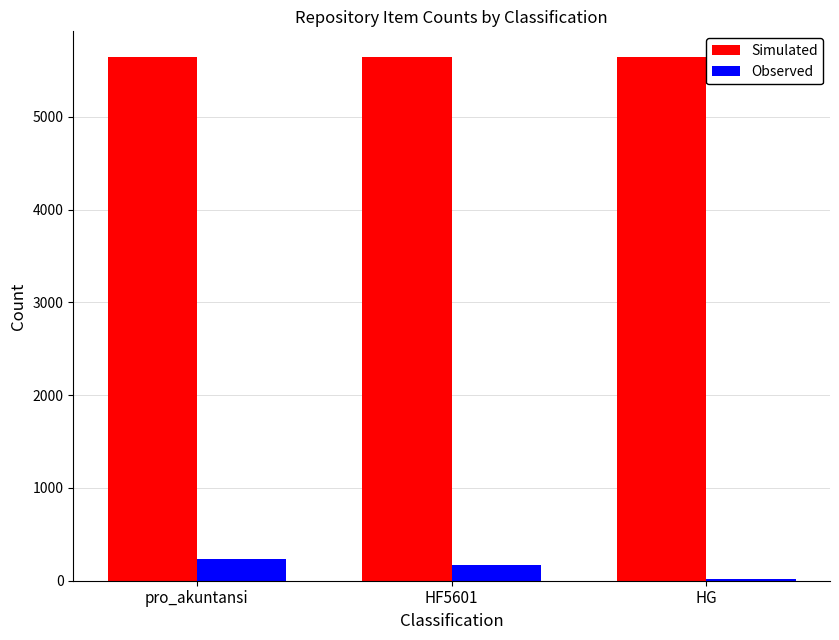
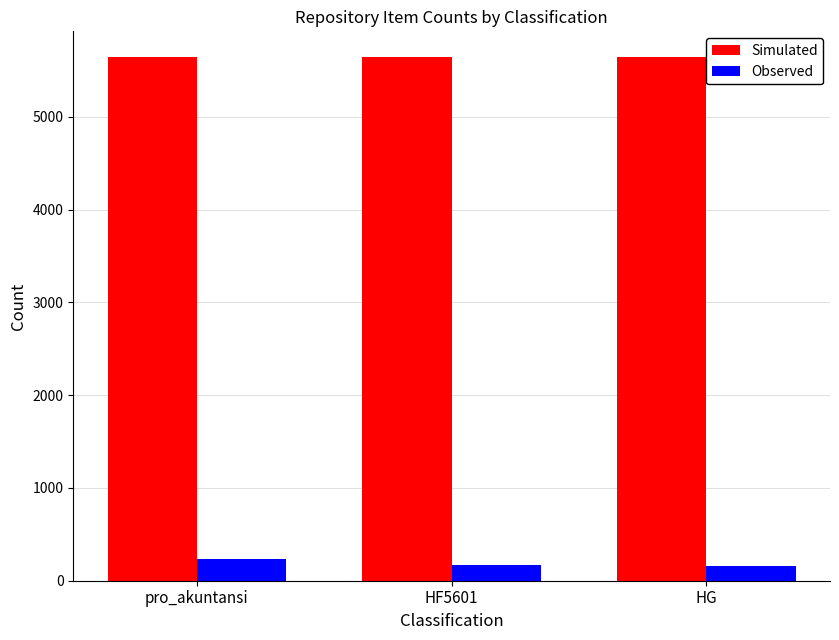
  {
    "Simulated": {
      "pro_akuntansi": 5600,
      "HF5601": 5600,
      "HG": 5600
    },
    "Observed": {
      "pro_akuntansi": 200,
      "HF5601": 200,
-     "HG": 0
+     "HG": 200
    }
  }
